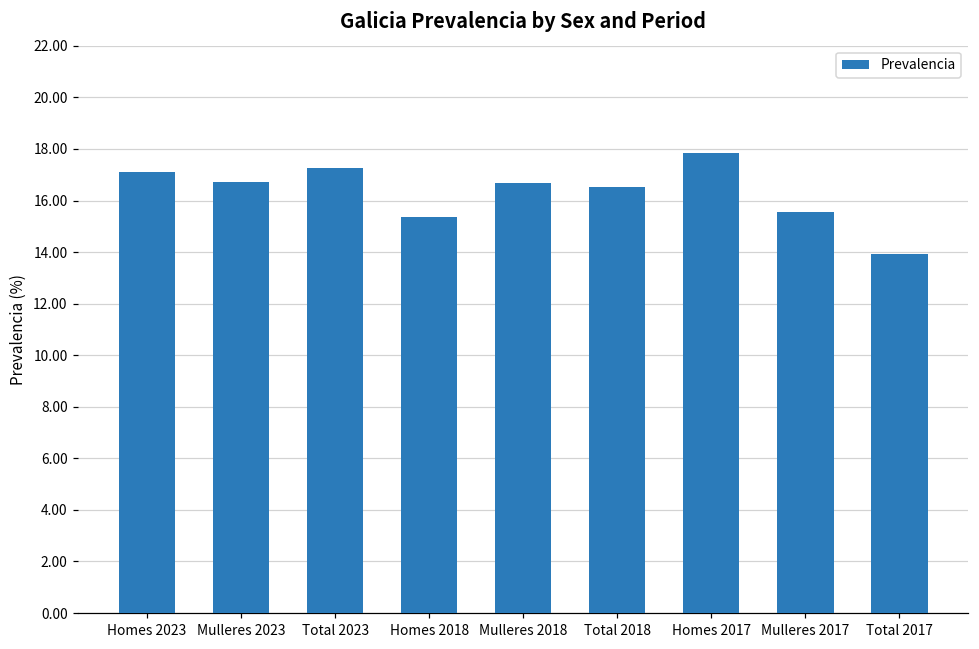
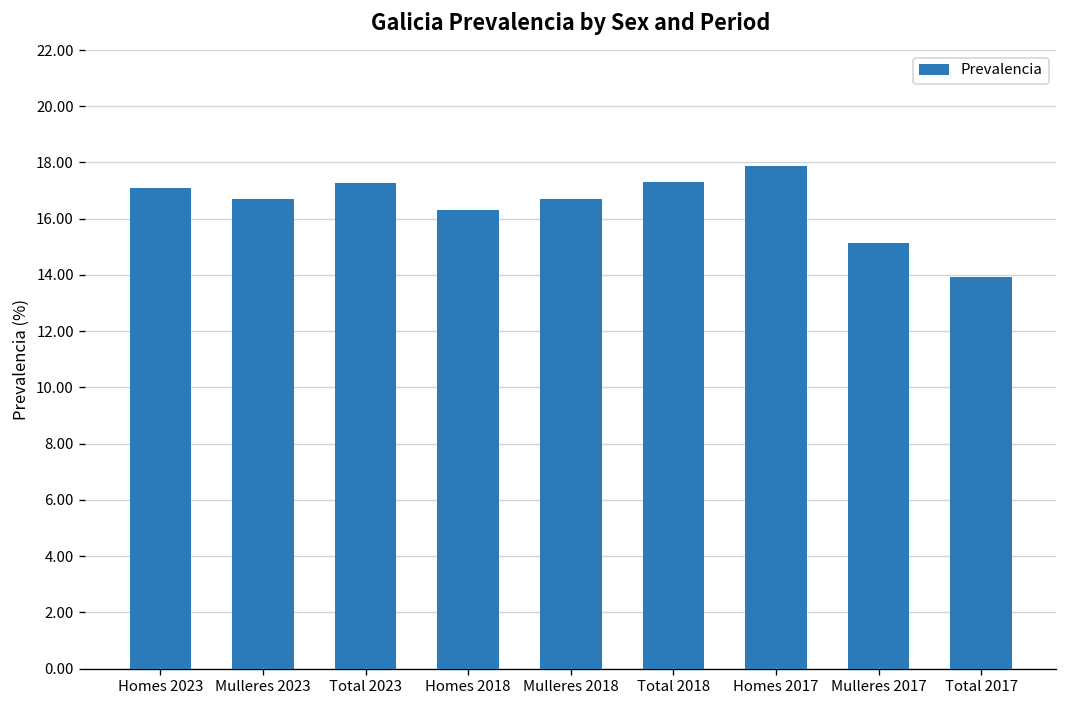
  {
    "Homes 2023": 17.1,
    "Mulleres 2023": 16.7,
    "Total 2023": 17.3,
-   "Homes 2018": 15.4,
+   "Homes 2018": 16.3,
    "Mulleres 2018": 16.7,
-   "Total 2018": 16.5,
+   "Total 2018": 17.3,
    "Homes 2017": 17.9,
-   "Mulleres 2017": 15.6,
+   "Mulleres 2017": 15.1,
    "Total 2017": 13.9
  }
